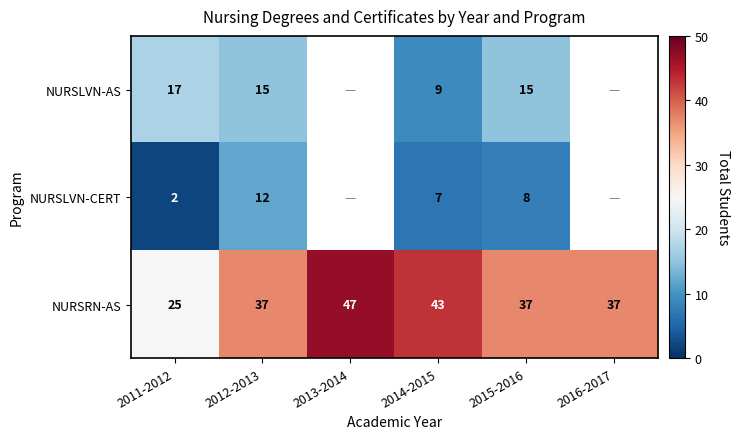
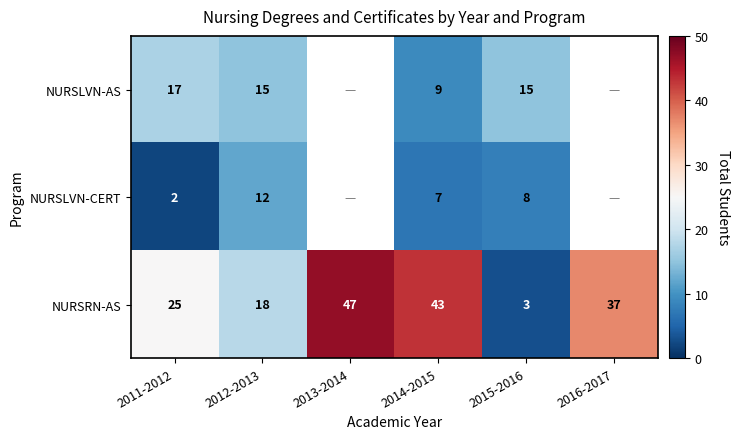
  {
    "NURSLVN-AS": {
      "2011-2012": 17,
      "2012-2013": 15,
      "2014-2015": 9,
      "2015-2016": 15
    },
    "NURSLVN-CERT": {
      "2011-2012": 2,
      "2012-2013": 12,
      "2014-2015": 7,
      "2015-2016": 8
    },
    "NURSRN-AS": {
      "2011-2012": 25,
-     "2012-2013": 37,
+     "2012-2013": 18,
      "2013-2014": 47,
      "2014-2015": 43,
-     "2015-2016": 37,
+     "2015-2016": 3,
      "2016-2017": 37
    }
  }
